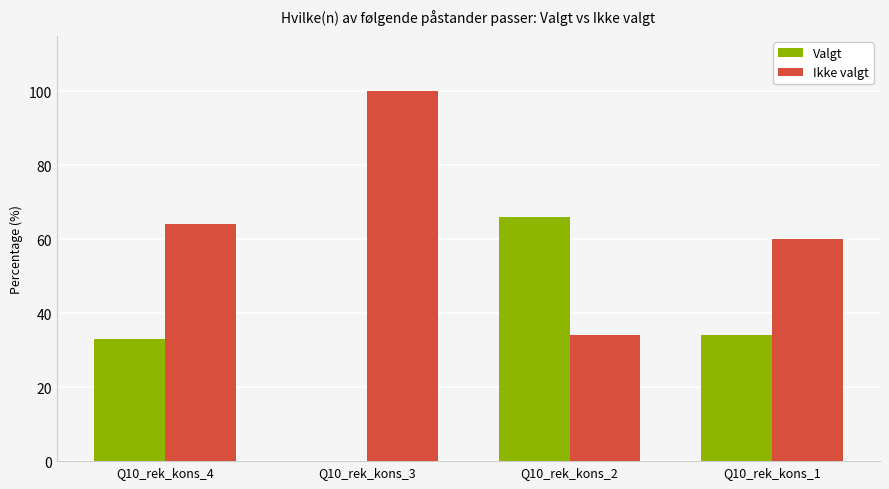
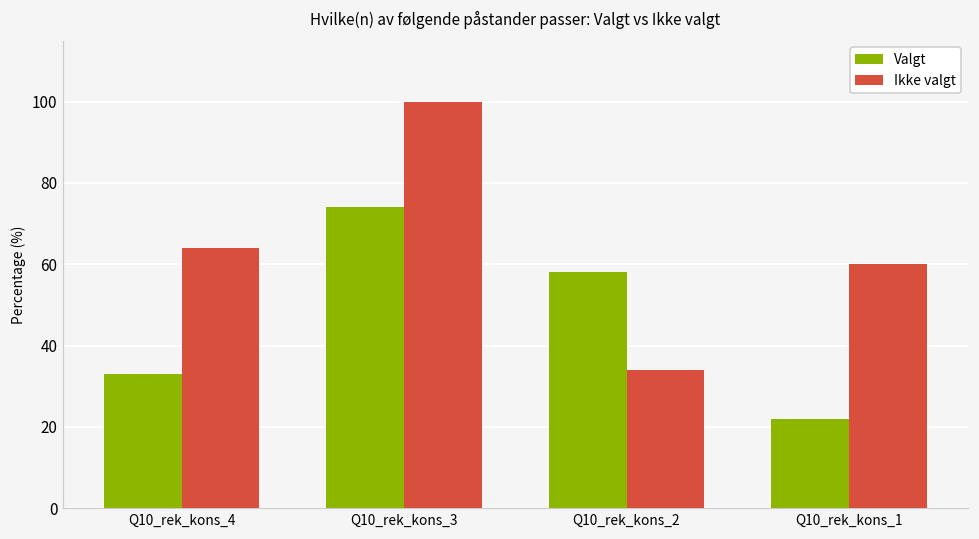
  {
    "Valgt": {
      "Q10_rek_kons_4": 33,
-     "Q10_rek_kons_3": 0,
-     "Q10_rek_kons_2": 66,
-     "Q10_rek_kons_1": 34
+     "Q10_rek_kons_3": 74,
+     "Q10_rek_kons_2": 58,
+     "Q10_rek_kons_1": 22
    },
    "Ikke valgt": {
      "Q10_rek_kons_4": 64,
      "Q10_rek_kons_3": 100,
      "Q10_rek_kons_2": 34,
      "Q10_rek_kons_1": 60
    }
  }
